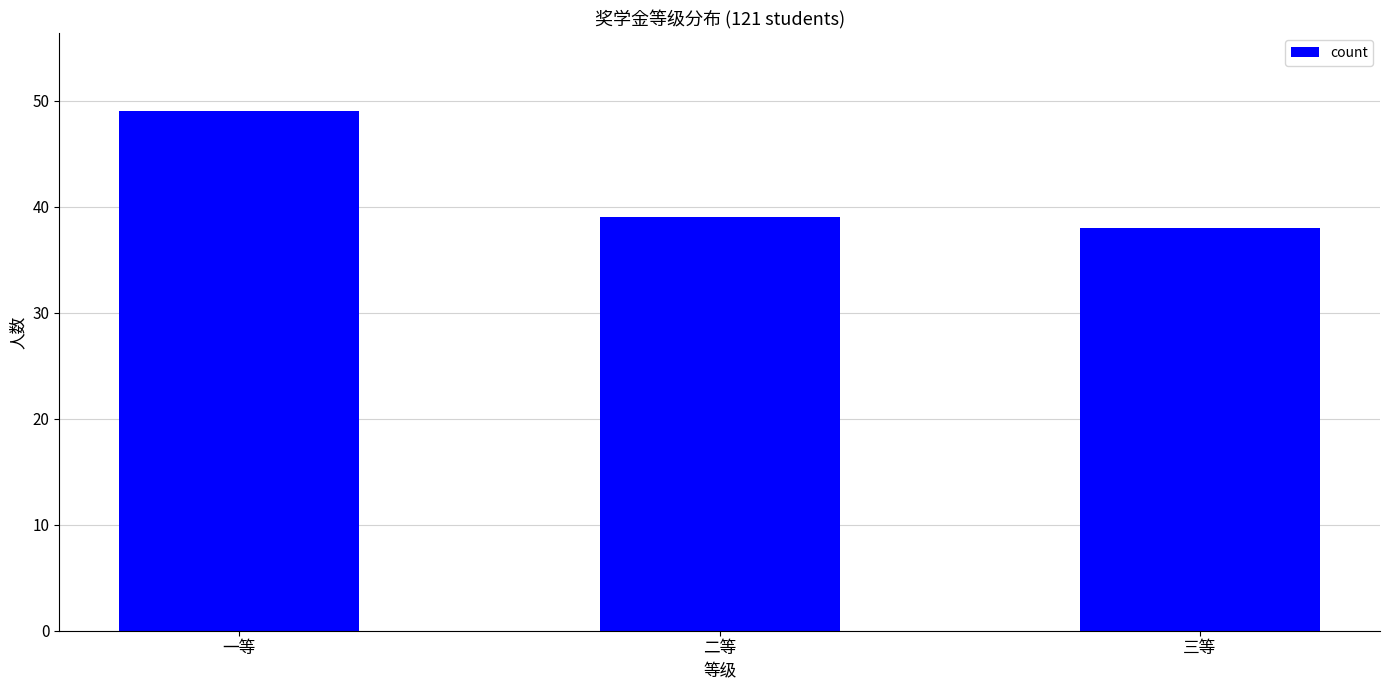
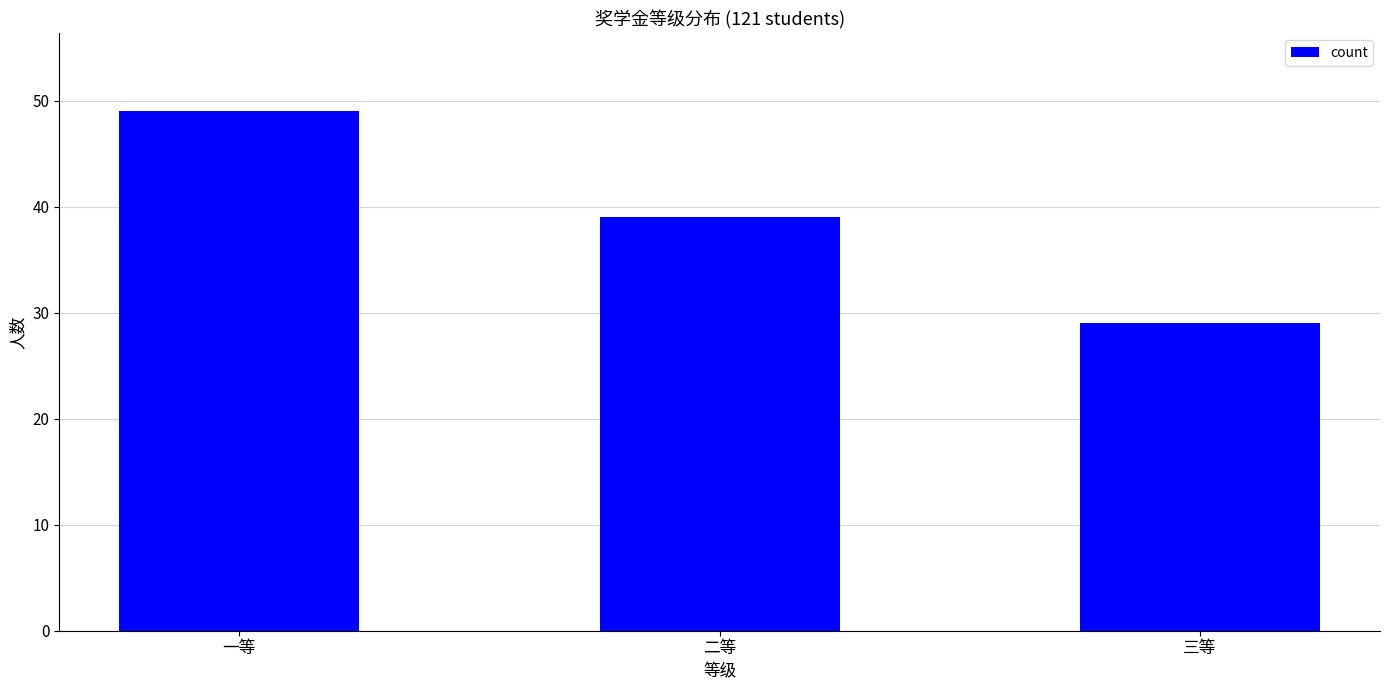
  {
    "一等": 49,
    "二等": 39,
-   "三等": 38
+   "三等": 29
  }
